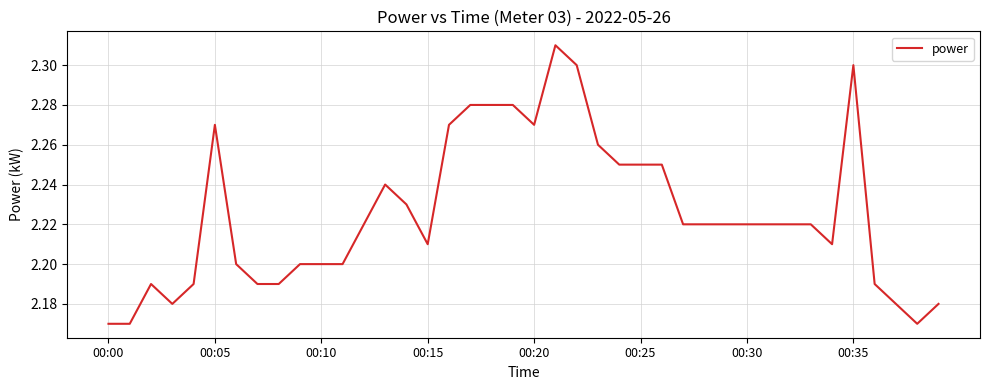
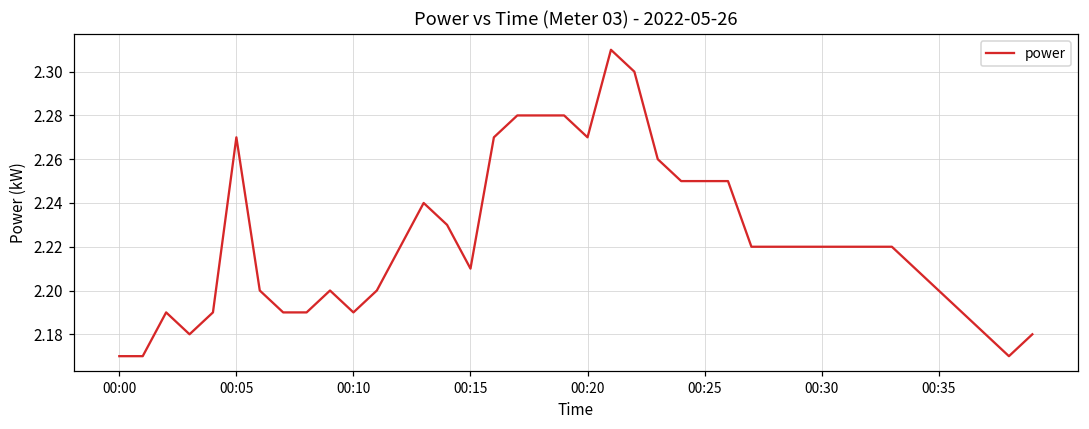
  {
    "00:00": 2.17,
    "00:05": 2.27,
-   "00:10": 2.20,
+   "00:10": 2.19,
    "00:15": 2.21,
    "00:20": 2.27,
    "00:25": 2.25,
    "00:30": 2.22,
-   "00:35": 2.3
+   "00:35": 2.2
  }
